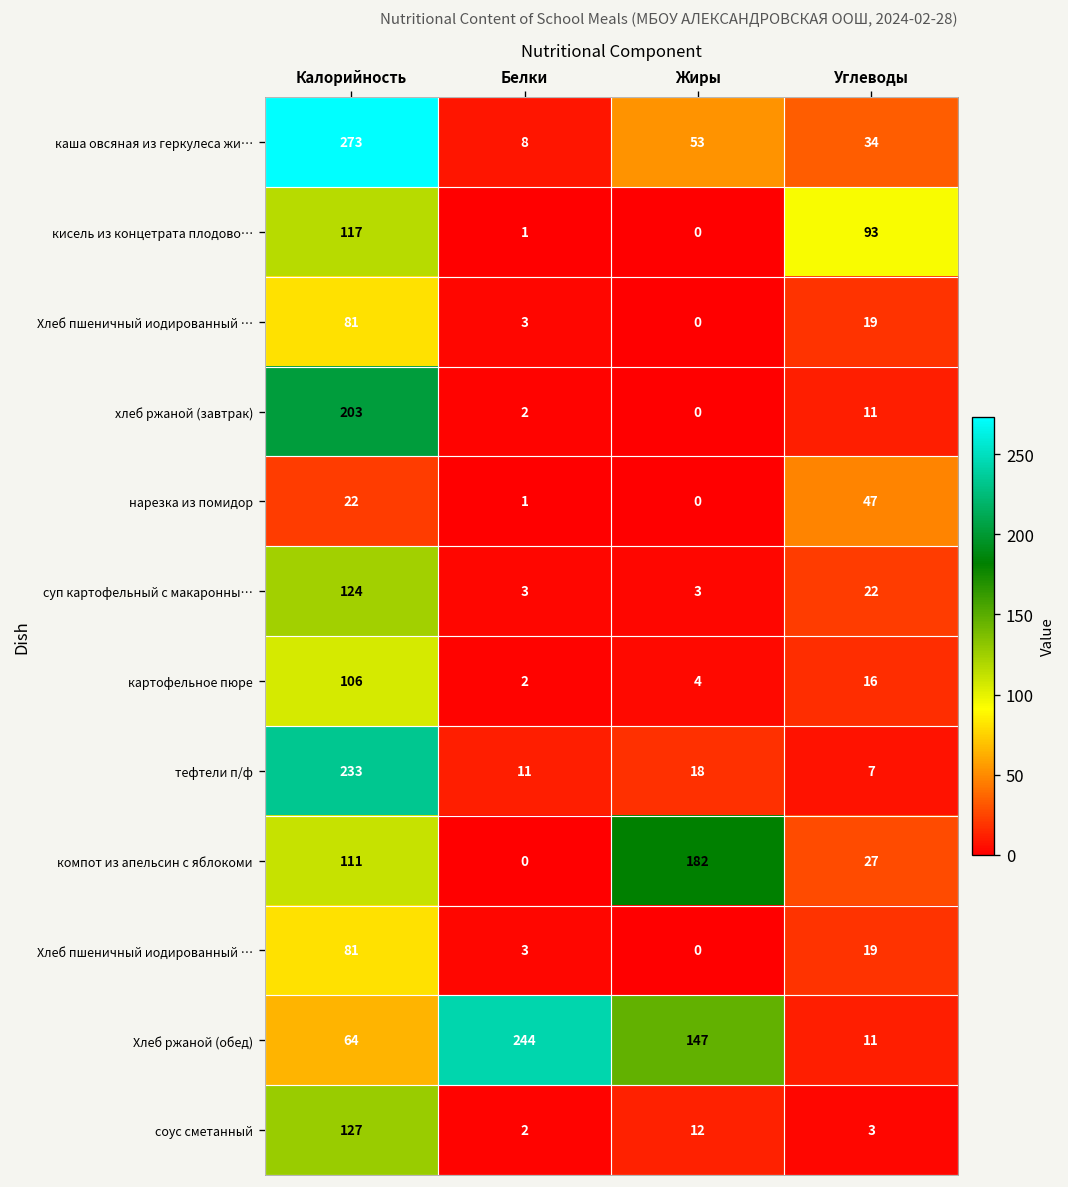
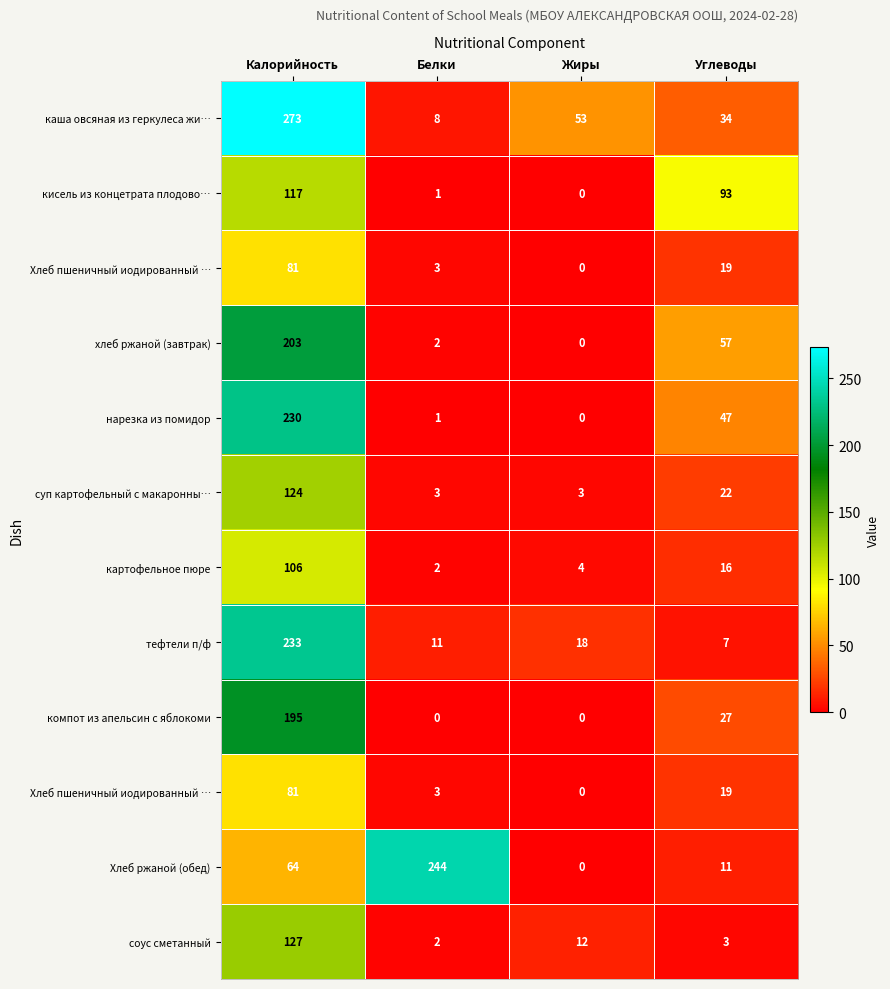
  {
    "каша овсяная из геркулеса жи…": {
      "Калорийность": 273,
      "Белки": 8,
      "Жиры": 53,
      "Углеводы": 34
    },
    "кисель из концетрата плодово…": {
      "Калорийность": 117,
      "Белки": 1,
      "Жиры": 0,
      "Углеводы": 93
    },
    "хлеб ржаной (завтрак)": {
      "Калорийность": 203,
      "Белки": 2,
      "Жиры": 0,
-     "Углеводы": 11
+     "Углеводы": 57
    },
    "нарезка из помидор": {
-     "Калорийность": 22,
+     "Калорийность": 230,
      "Белки": 1,
      "Жиры": 0,
      "Углеводы": 47
    },
    "суп картофельный с макаронны…": {
      "Калорийность": 124,
      "Белки": 3,
      "Жиры": 3,
      "Углеводы": 22
    },
    "картофельное пюре": {
      "Калорийность": 106,
      "Белки": 2,
      "Жиры": 4,
      "Углеводы": 16
    },
    "тефтели п/ф": {
      "Калорийность": 233,
      "Белки": 11,
      "Жиры": 18,
      "Углеводы": 7
    },
    "компот из апельсин с яблокоми": {
-     "Калорийность": 111,
+     "Калорийность": 195,
      "Белки": 0,
-     "Жиры": 182,
+     "Жиры": 0,
      "Углеводы": 27
    },
    "Хлеб ржаной (обед)": {
      "Калорийность": 64,
      "Белки": 244,
-     "Жиры": 147,
+     "Жиры": 0,
      "Углеводы": 11
    },
    "соус сметанный": {
      "Калорийность": 127,
      "Белки": 2,
      "Жиры": 12,
      "Углеводы": 3
    }
  }
